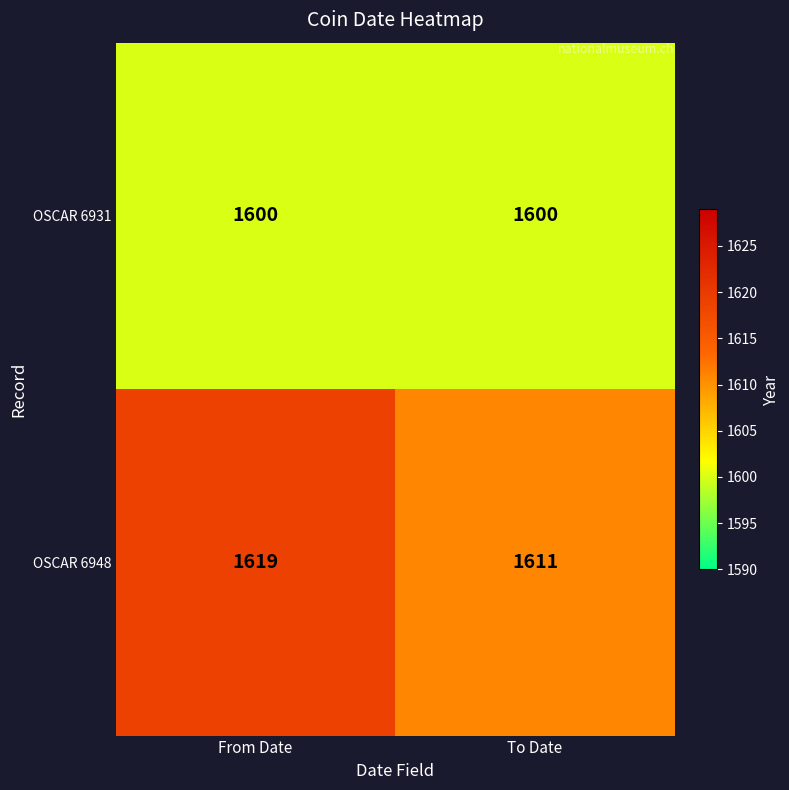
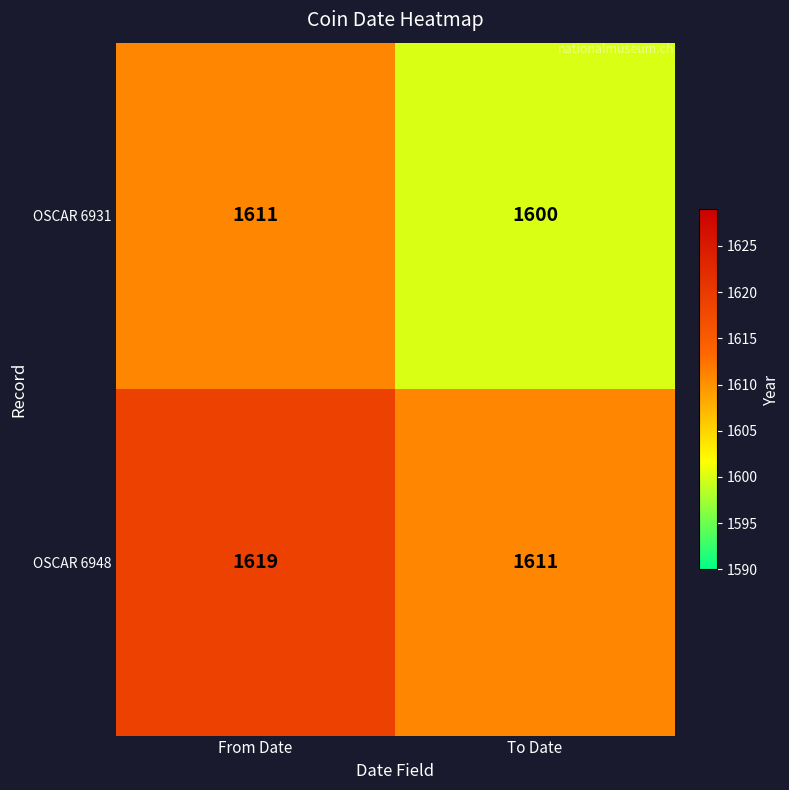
  {
    "OSCAR 6931": {
-     "From Date": 1600
+     "From Date": 1611
    },
    "OSCAR 6948": {
      "From Date": 1619,
      "To Date": 1611
    }
  }
